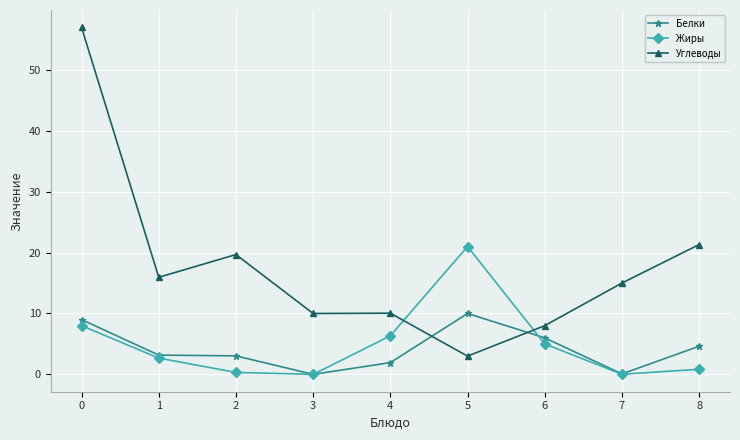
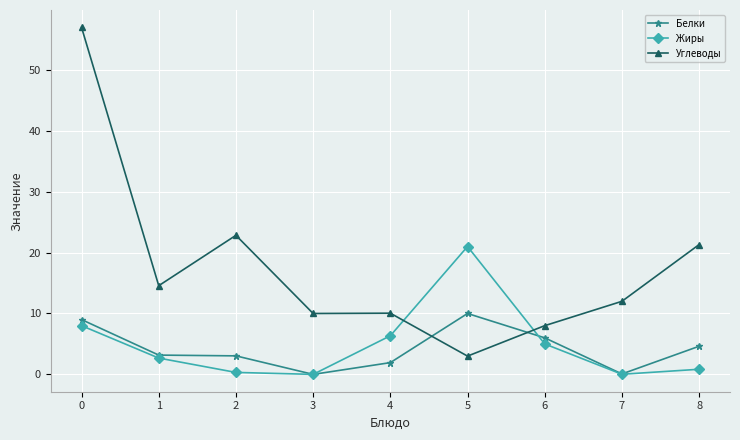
  {
    "Углеводы": {
      "0": 57,
-     "1": 16,
-     "2": 20,
+     "1": 15,
+     "2": 23,
      "3": 10,
      "4": 10,
      "5": 3,
      "6": 8,
-     "7": 15,
+     "7": 12,
      "8": 21
    }
  }
